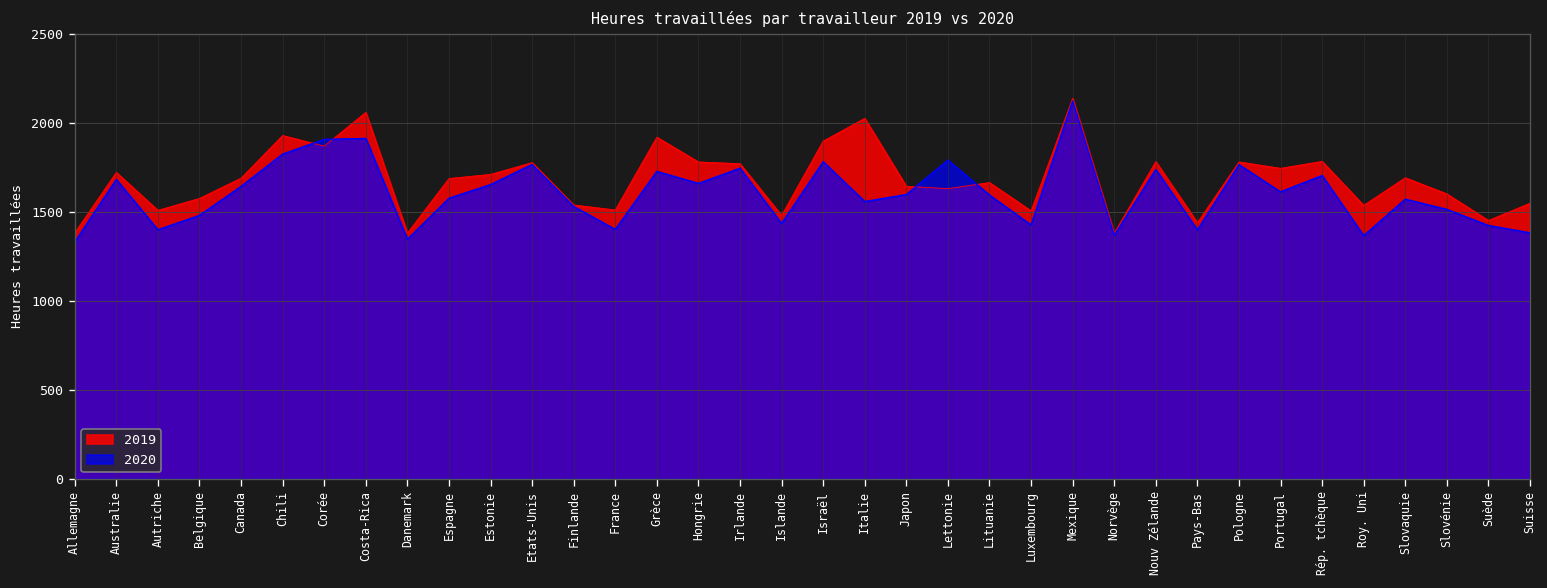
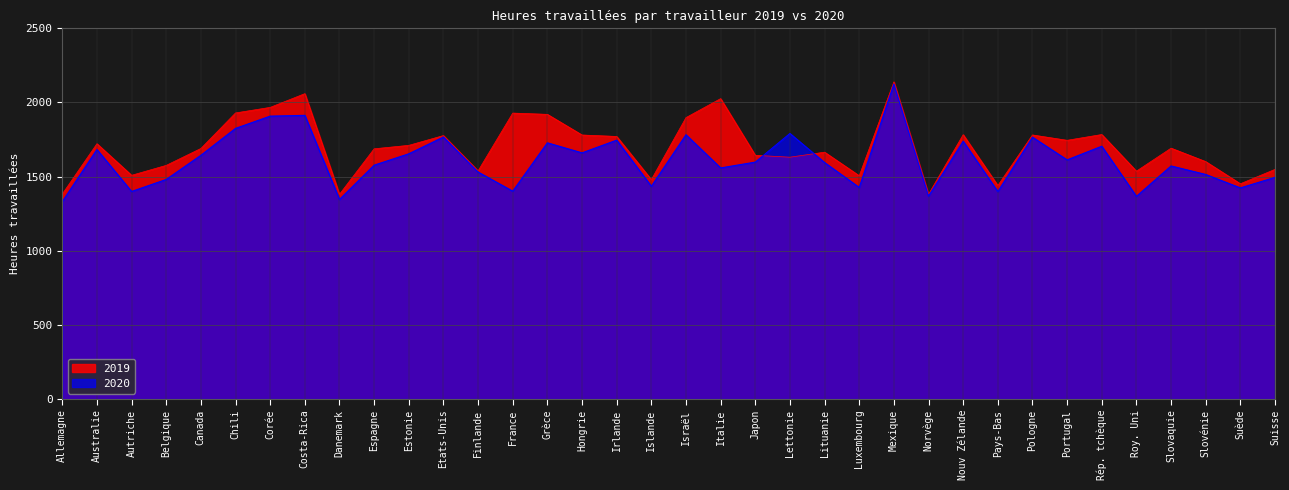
  {
    "2019": {
      "Allemagne": 1380,
      "Australie": 1720,
      "Autriche": 1510,
      "Belgique": 1580,
      "Canada": 1690,
      "Chili": 1930,
-     "Corée": 1870,
+     "Corée": 1970,
      "Costa-Rica": 2060,
      "Danemark": 1380,
      "Espagne": 1690,
      "Estonie": 1710,
-     "France": 1510,
+     "France": 1930,
      "Grèce": 1920,
      "Hongrie": 1780,
      "Irlande": 1770,
      "Islande": 1480,
      "Israël": 1900,
      "Italie": 2030,
      "Japon": 1640,
      "Lettonie": 1630,
      "Lituanie": 1670,
      "Luxembourg": 1510,
      "Nouv Zélande": 1780,
      "Pays-Bas": 1440,
      "Portugal": 1750,
      "Rép. tchèque": 1780,
      "Roy. Uni": 1540,
      "Slovaquie": 1690,
      "Slovénie": 1600,
      "Suède": 1450,
      "Suisse": 1550
    },
    "2020": {
      "Allemagne": 1330,
      "Australie": 1680,
      "Autriche": 1400,
      "Belgique": 1480,
      "Canada": 1640,
      "Chili": 1830,
      "Corée": 1910,
      "Costa-Rica": 1910,
      "Danemark": 1350,
      "Espagne": 1580,
      "Estonie": 1650,
      "France": 1400,
      "Grèce": 1730,
      "Hongrie": 1660,
      "Irlande": 1750,
      "Islande": 1440,
      "Israël": 1780,
      "Italie": 1560,
      "Japon": 1600,
      "Lettonie": 1790,
      "Lituanie": 1600,
      "Luxembourg": 1430,
      "Nouv Zélande": 1740,
      "Pays-Bas": 1400,
      "Portugal": 1610,
      "Rép. tchèque": 1710,
      "Roy. Uni": 1370,
      "Slovaquie": 1570,
      "Slovénie": 1510,
      "Suède": 1420,
-     "Suisse": 1380
+     "Suisse": 1500
    }
  }
